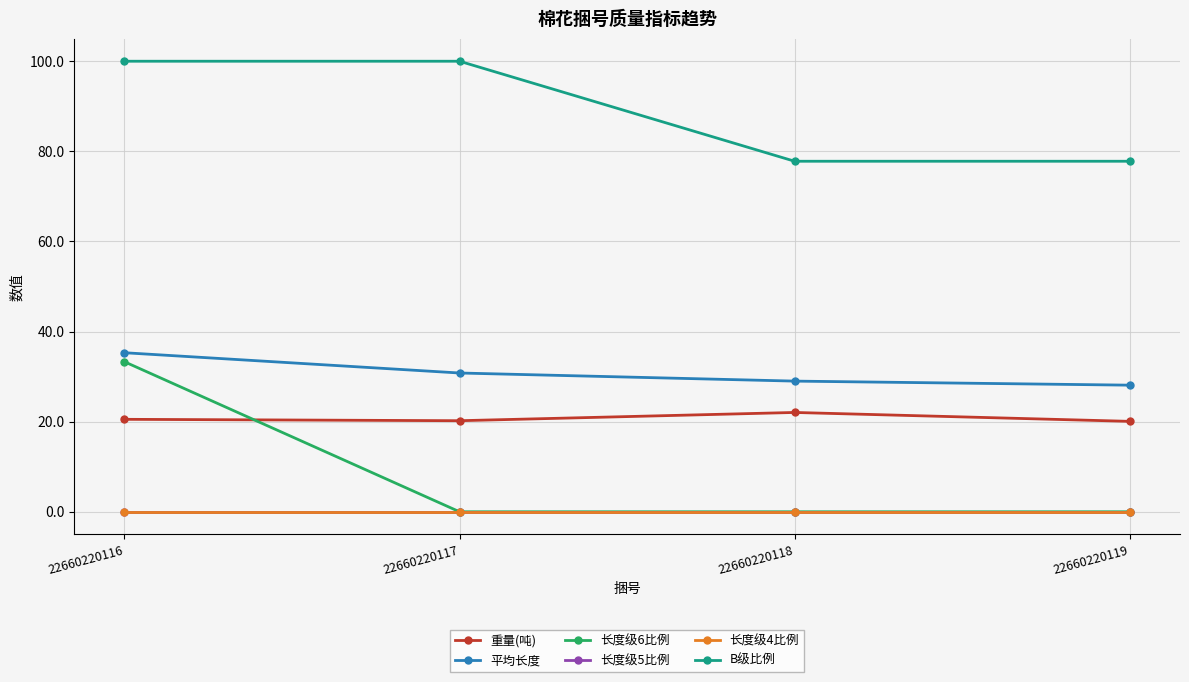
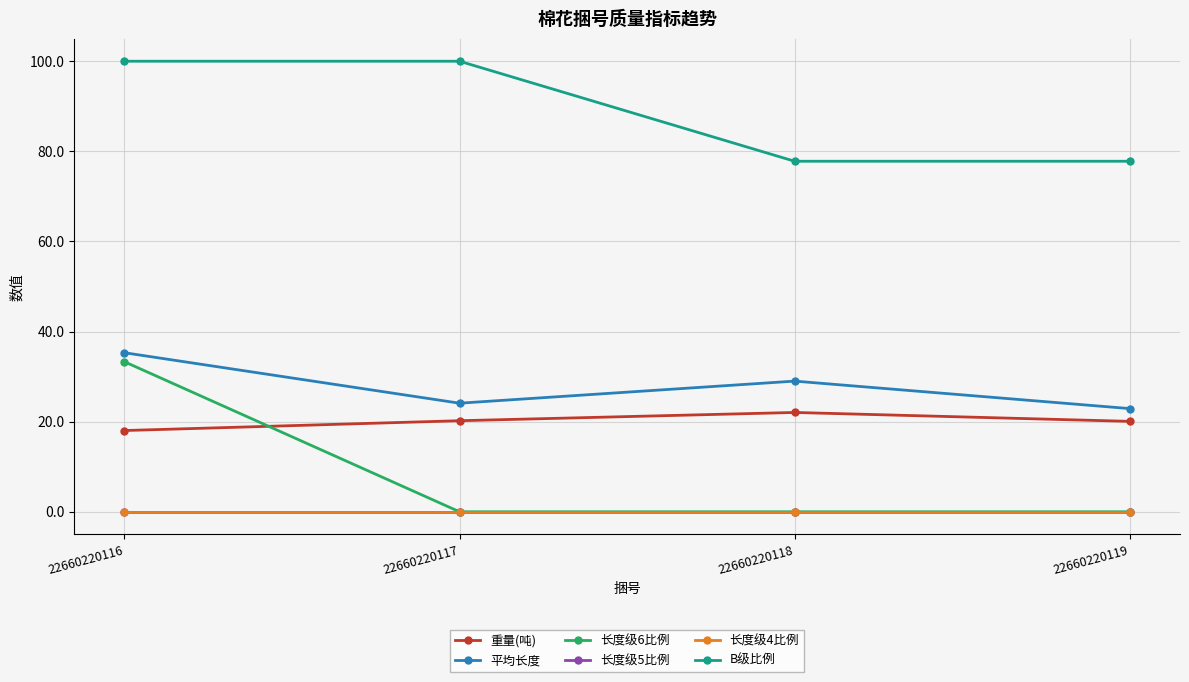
  {
    "重量(吨)": {
-     "22660220116": 21,
+     "22660220116": 18,
      "22660220117": 20,
      "22660220118": 22,
      "22660220119": 20
    },
    "平均长度": {
      "22660220116": 35,
-     "22660220117": 31,
+     "22660220117": 24,
      "22660220118": 29,
-     "22660220119": 28
+     "22660220119": 23
    },
    "长度级4比例": {
      "22660220116": 0
    }
  }
